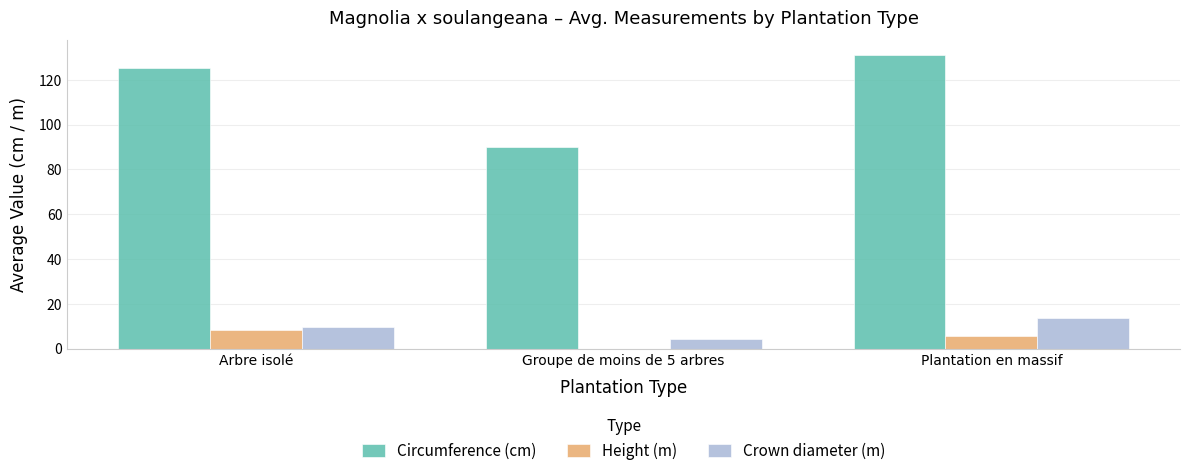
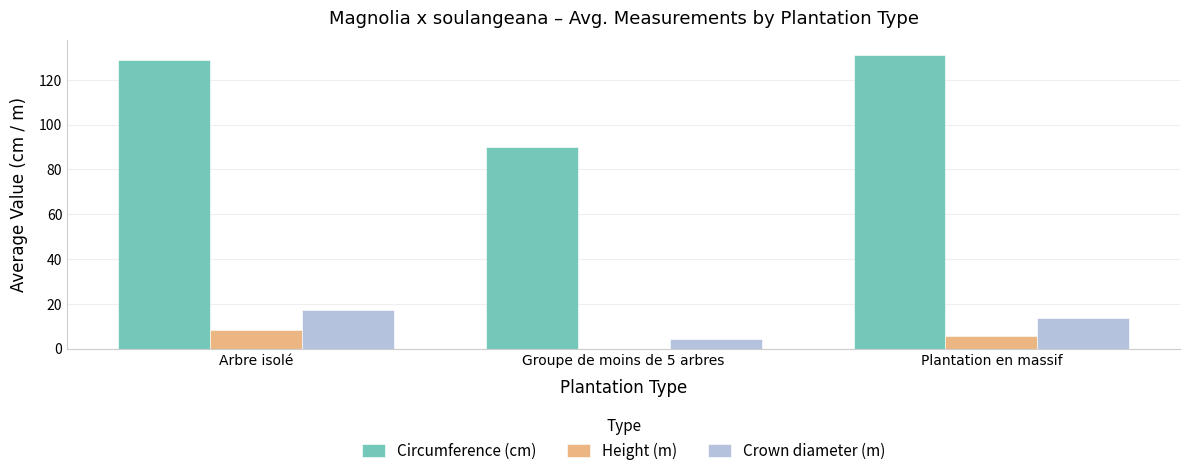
  {
    "Circumference (cm)": {
-     "Arbre isolé": 125,
+     "Arbre isolé": 129,
      "Groupe de moins de 5 arbres": 90,
      "Plantation en massif": 131
    },
    "Height (m)": {
      "Arbre isolé": 9,
      "Groupe de moins de 5 arbres": 0,
      "Plantation en massif": 6
    },
    "Crown diameter (m)": {
-     "Arbre isolé": 10,
+     "Arbre isolé": 17,
      "Groupe de moins de 5 arbres": 4,
      "Plantation en massif": 14
    }
  }
